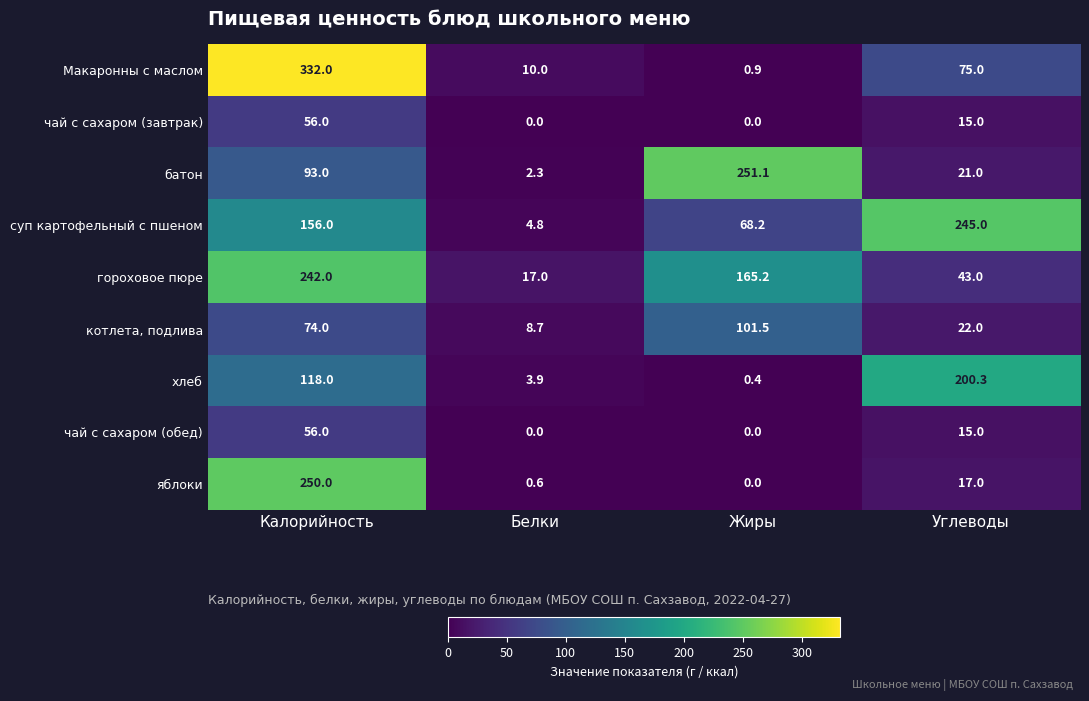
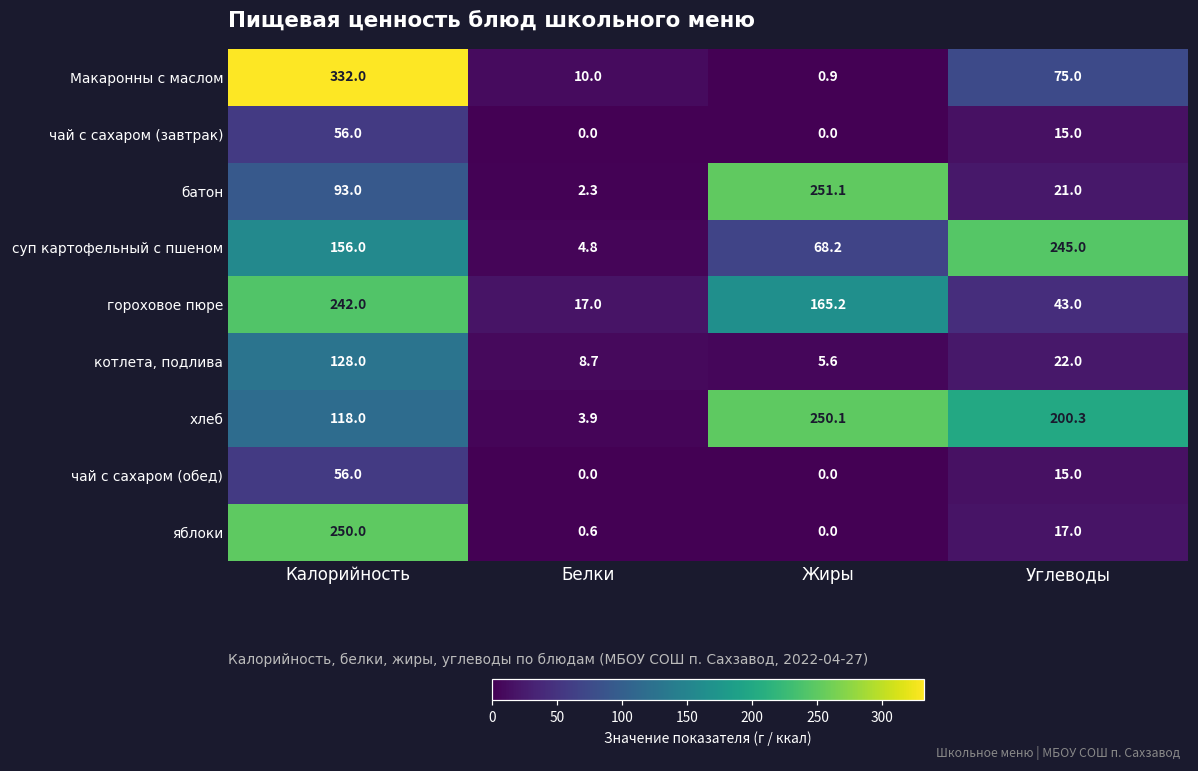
  {
    "Макаронны с маслом": {
      "Калорийность": 332.0,
      "Белки": 10.0,
      "Жиры": 0.9,
      "Углеводы": 75.0
    },
    "чай с сахаром (завтрак)": {
      "Калорийность": 56.0,
      "Белки": 0.0,
      "Жиры": 0.0,
      "Углеводы": 15.0
    },
    "батон": {
      "Калорийность": 93.0,
      "Белки": 2.3,
      "Жиры": 251.1,
      "Углеводы": 21.0
    },
    "суп картофельный с пшеном": {
      "Калорийность": 156.0,
      "Белки": 4.8,
      "Жиры": 68.2,
      "Углеводы": 245.0
    },
    "гороховое пюре": {
      "Калорийность": 242.0,
      "Белки": 17.0,
      "Жиры": 165.2,
      "Углеводы": 43.0
    },
    "котлета, подлива": {
-     "Калорийность": 74.0,
+     "Калорийность": 128.0,
      "Белки": 8.7,
-     "Жиры": 101.5,
+     "Жиры": 5.6,
      "Углеводы": 22.0
    },
    "хлеб": {
      "Калорийность": 118.0,
      "Белки": 3.9,
-     "Жиры": 0.4,
+     "Жиры": 250.1,
      "Углеводы": 200.3
    },
    "чай с сахаром (обед)": {
      "Калорийность": 56.0,
      "Белки": 0.0,
      "Жиры": 0.0,
      "Углеводы": 15.0
    },
    "яблоки": {
      "Калорийность": 250.0,
      "Белки": 0.6,
      "Жиры": 0.0,
      "Углеводы": 17.0
    }
  }
